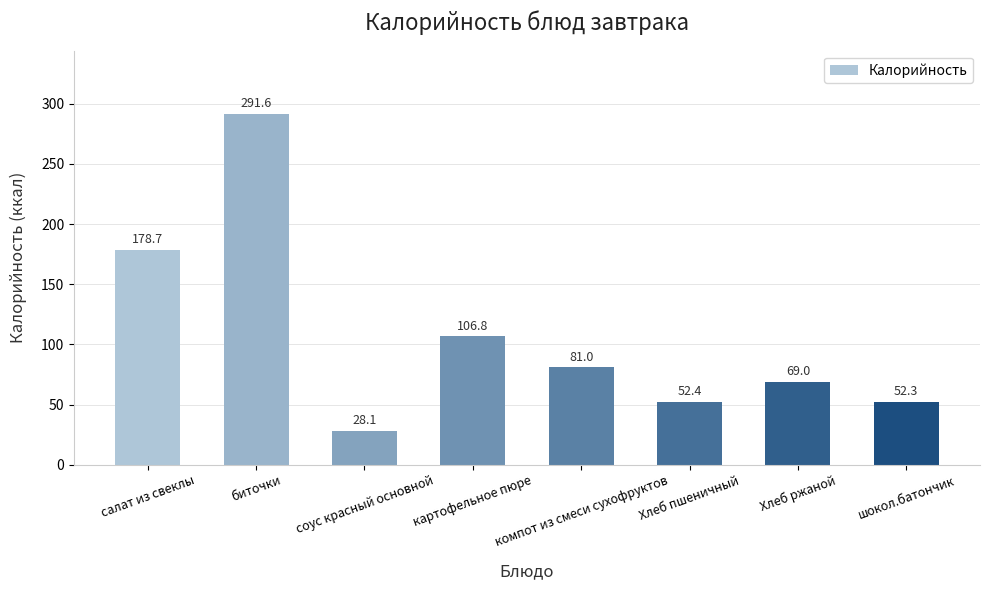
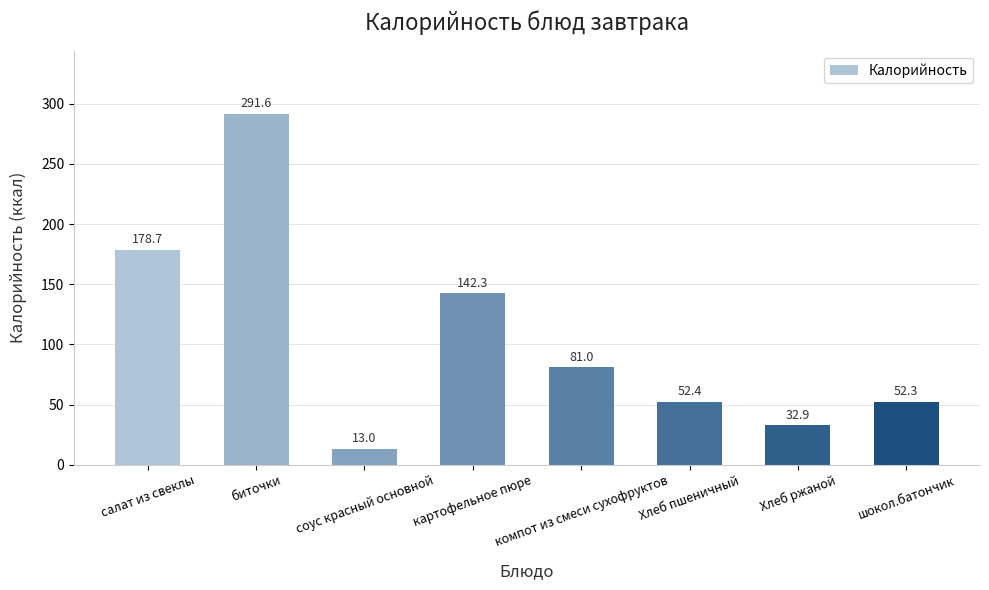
  {
    "салат из свеклы": 178.7,
    "биточки": 291.6,
-   "соус красный основной": 28.1,
-   "картофельное пюре": 106.8,
+   "соус красный основной": 13.0,
+   "картофельное пюре": 142.3,
    "компот из смеси сухофруктов": 81.0,
    "Хлеб пшеничный": 52.4,
-   "Хлеб ржаной": 69.0,
+   "Хлеб ржаной": 32.9,
    "шокол.батончик": 52.3
  }
